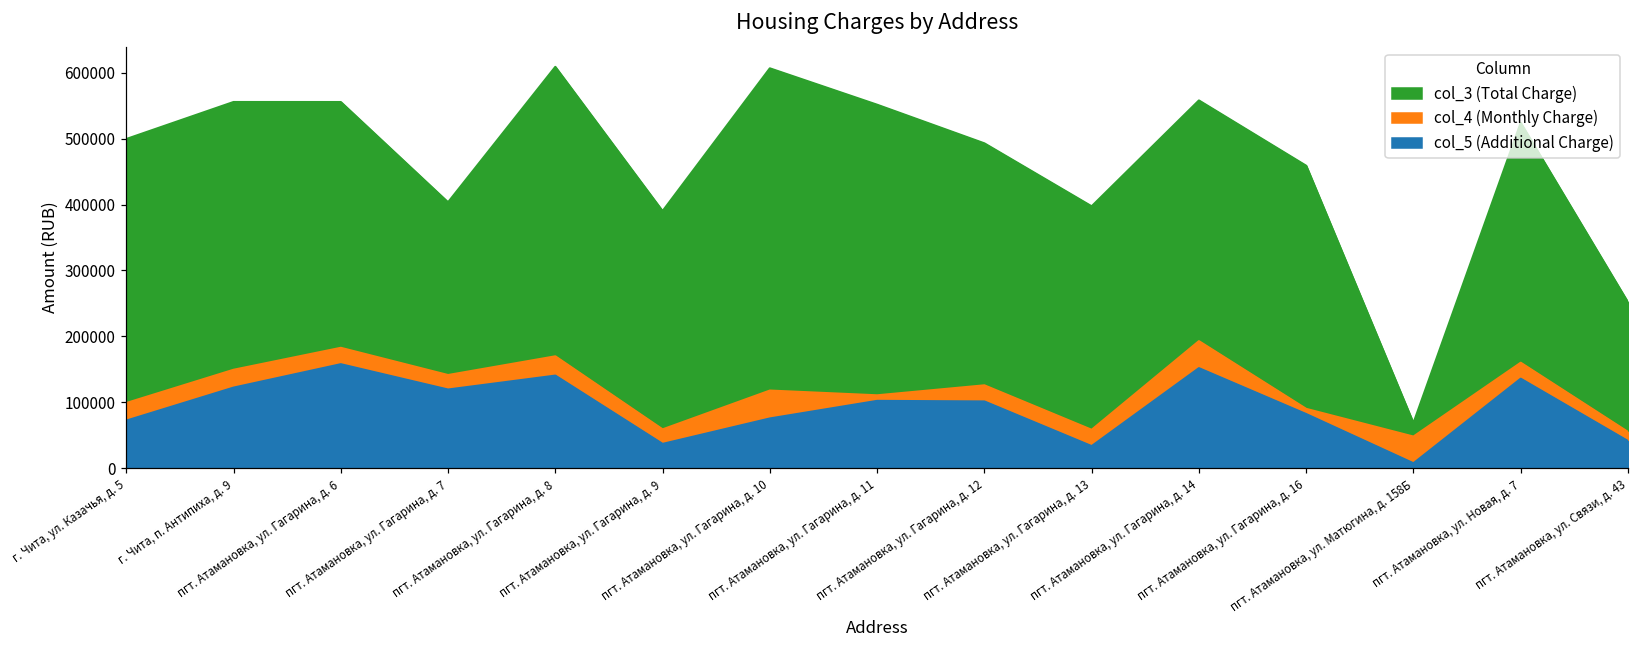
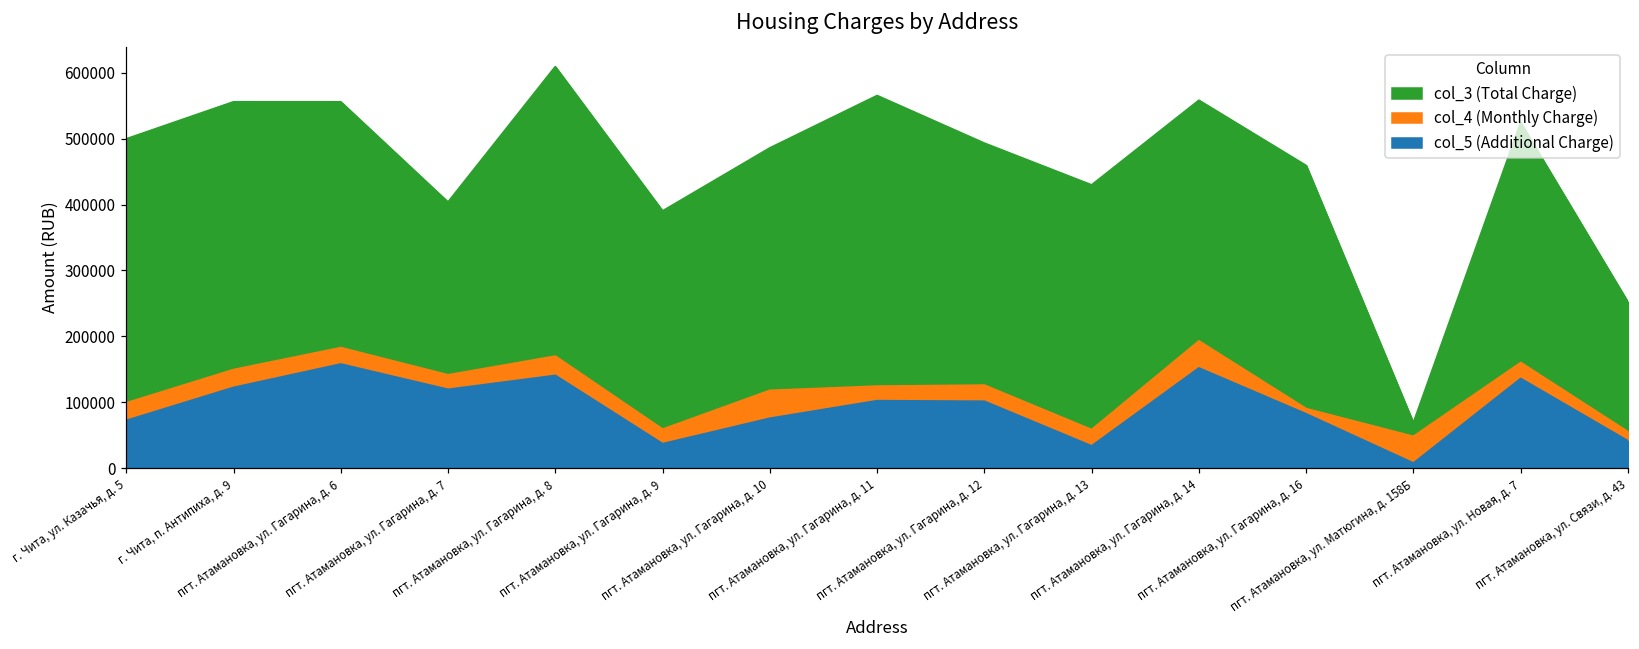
  {
    "col_3 (Total Charge)": {
      "г. Чита, ул. Казачья, д. 5": 400000,
      "г. Чита, п. Антипиха, д. 9": 410000,
      "пгт. Атамановка, ул. Гагарина, д. 6": 370000,
      "пгт. Атамановка, ул. Гагарина, д. 7": 260000,
      "пгт. Атамановка, ул. Гагарина, д. 8": 440000,
      "пгт. Атамановка, ул. Гагарина, д. 9": 330000,
-     "пгт. Атамановка, ул. Гагарина, д. 10": 490000,
+     "пгт. Атамановка, ул. Гагарина, д. 10": 370000,
      "пгт. Атамановка, ул. Гагарина, д. 11": 440000,
      "пгт. Атамановка, ул. Гагарина, д. 12": 370000,
-     "пгт. Атамановка, ул. Гагарина, д. 13": 340000,
+     "пгт. Атамановка, ул. Гагарина, д. 13": 370000,
      "пгт. Атамановка, ул. Гагарина, д. 14": 370000,
      "пгт. Атамановка, ул. Гагарина, д. 16": 370000,
      "пгт. Атамановка, ул. Матюгина, д. 158Б": 20000,
      "пгт. Атамановка, ул. Связи, д. 43": 200000
    },
    "col_4 (Monthly Charge)": {
      "г. Чита, ул. Казачья, д. 5": 30000,
      "г. Чита, п. Антипиха, д. 9": 30000,
      "пгт. Атамановка, ул. Гагарина, д. 6": 20000,
      "пгт. Атамановка, ул. Гагарина, д. 7": 20000,
      "пгт. Атамановка, ул. Гагарина, д. 8": 30000,
      "пгт. Атамановка, ул. Гагарина, д. 9": 20000,
      "пгт. Атамановка, ул. Гагарина, д. 10": 40000,
-     "пгт. Атамановка, ул. Гагарина, д. 11": 10000,
+     "пгт. Атамановка, ул. Гагарина, д. 11": 20000,
      "пгт. Атамановка, ул. Гагарина, д. 12": 20000,
      "пгт. Атамановка, ул. Гагарина, д. 13": 20000,
      "пгт. Атамановка, ул. Гагарина, д. 14": 40000,
      "пгт. Атамановка, ул. Гагарина, д. 16": 10000,
      "пгт. Атамановка, ул. Матюгина, д. 158Б": 40000,
      "пгт. Атамановка, ул. Новая, д. 7": 20000,
      "пгт. Атамановка, ул. Связи, д. 43": 10000
    },
    "col_5 (Additional Charge)": {
      "г. Чита, ул. Казачья, д. 5": 70000,
      "г. Чита, п. Антипиха, д. 9": 120000,
      "пгт. Атамановка, ул. Гагарина, д. 6": 160000,
      "пгт. Атамановка, ул. Гагарина, д. 7": 120000,
      "пгт. Атамановка, ул. Гагарина, д. 8": 140000,
      "пгт. Атамановка, ул. Гагарина, д. 9": 40000,
      "пгт. Атамановка, ул. Гагарина, д. 10": 80000,
      "пгт. Атамановка, ул. Гагарина, д. 11": 100000,
      "пгт. Атамановка, ул. Гагарина, д. 12": 100000,
      "пгт. Атамановка, ул. Гагарина, д. 13": 30000,
      "пгт. Атамановка, ул. Гагарина, д. 14": 150000,
      "пгт. Атамановка, ул. Гагарина, д. 16": 80000,
      "пгт. Атамановка, ул. Матюгина, д. 158Б": 10000,
      "пгт. Атамановка, ул. Новая, д. 7": 140000,
      "пгт. Атамановка, ул. Связи, д. 43": 40000
    }
  }
